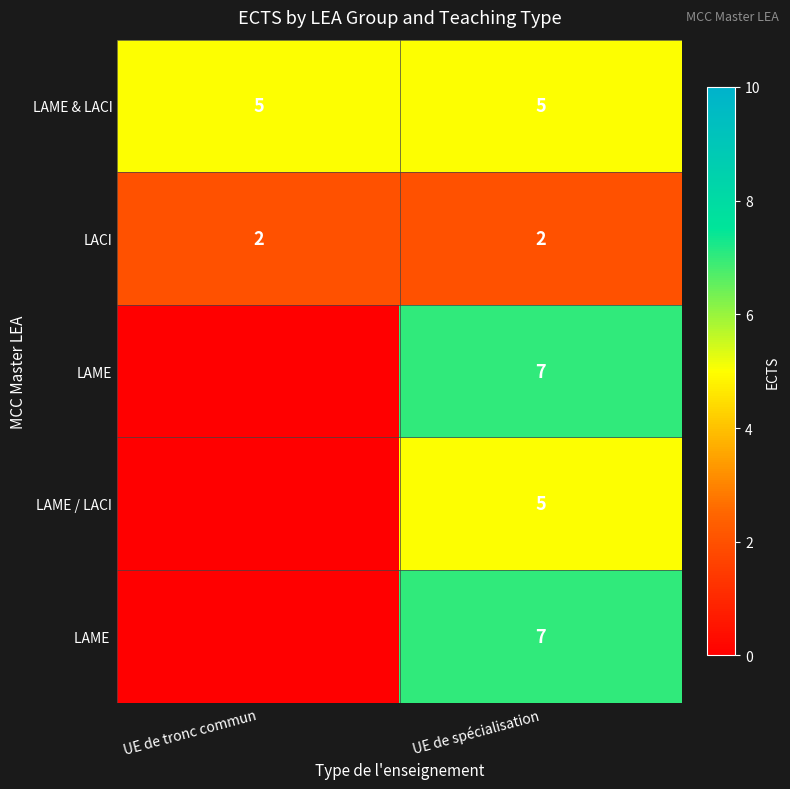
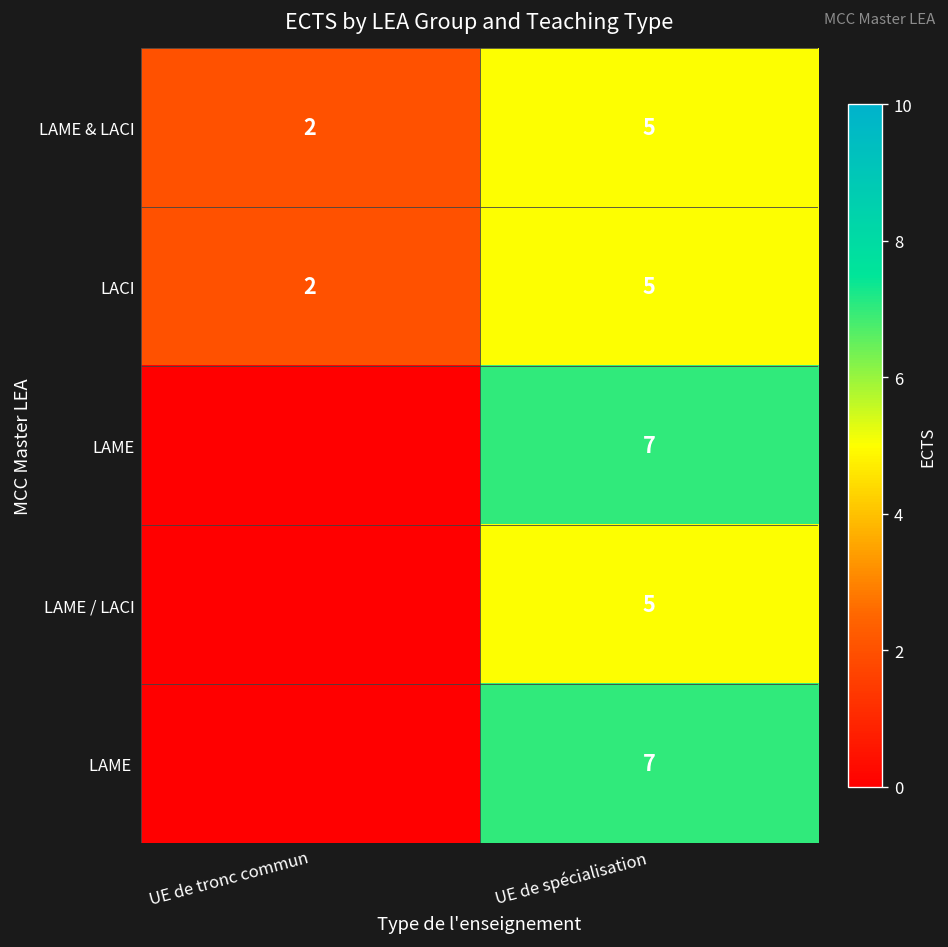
  {
    "LAME & LACI": {
-     "UE de tronc commun": 5,
+     "UE de tronc commun": 2,
      "UE de spécialisation": 5
    },
    "LACI": {
      "UE de tronc commun": 2,
-     "UE de spécialisation": 2
+     "UE de spécialisation": 5
    },
    "LAME / LACI": {
      "UE de spécialisation": 5
    }
  }
